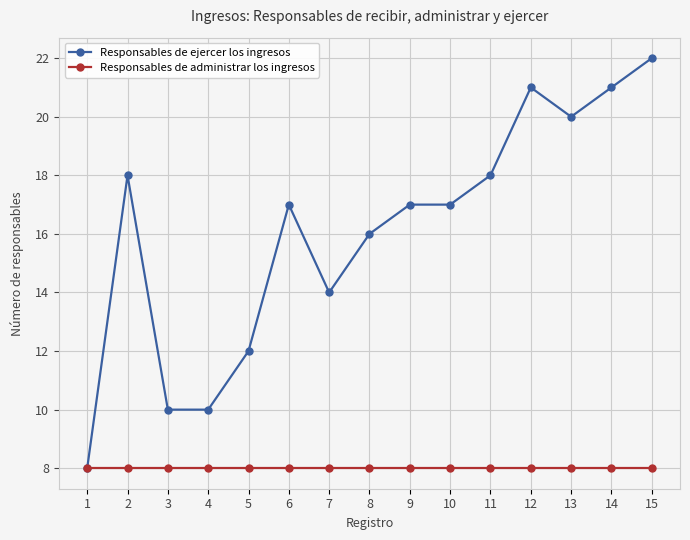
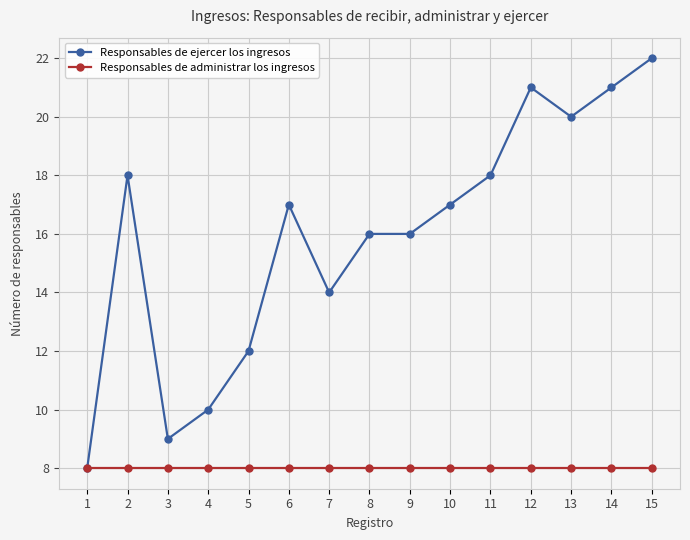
  {
    "Responsables de ejercer los ingresos": {
      "2": 18,
-     "3": 10,
+     "3": 9,
      "4": 10,
      "5": 12,
      "6": 17,
      "7": 14,
      "8": 16,
-     "9": 17,
+     "9": 16,
      "10": 17,
      "11": 18,
      "12": 21,
      "13": 20,
      "14": 21,
      "15": 22
    },
    "Responsables de administrar los ingresos": {
      "2": 8,
      "3": 8,
      "4": 8,
      "5": 8,
      "6": 8,
      "7": 8,
      "8": 8,
      "9": 8,
      "10": 8,
      "11": 8,
      "12": 8,
      "13": 8,
      "14": 8,
      "15": 8
    }
  }
